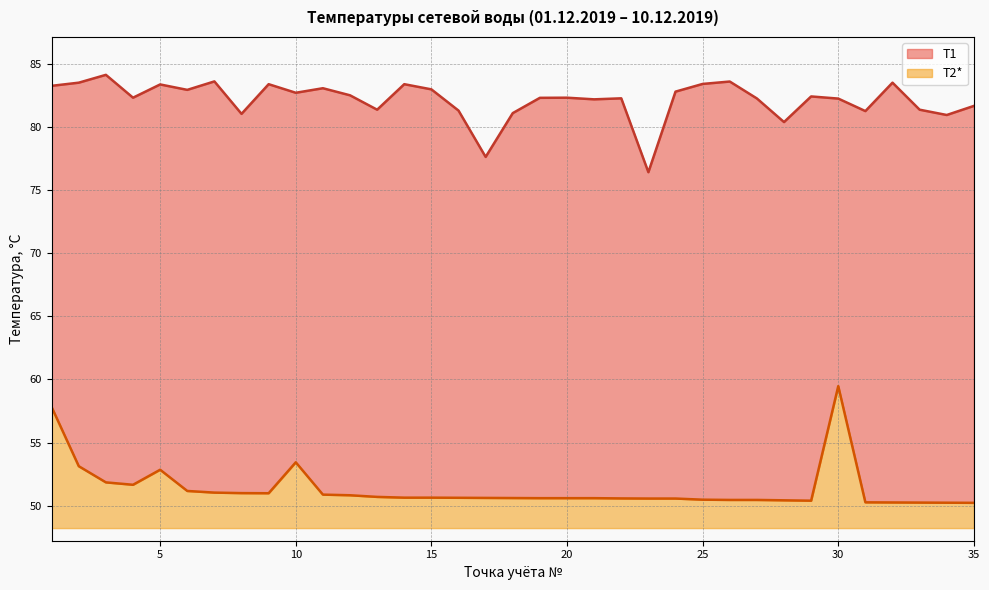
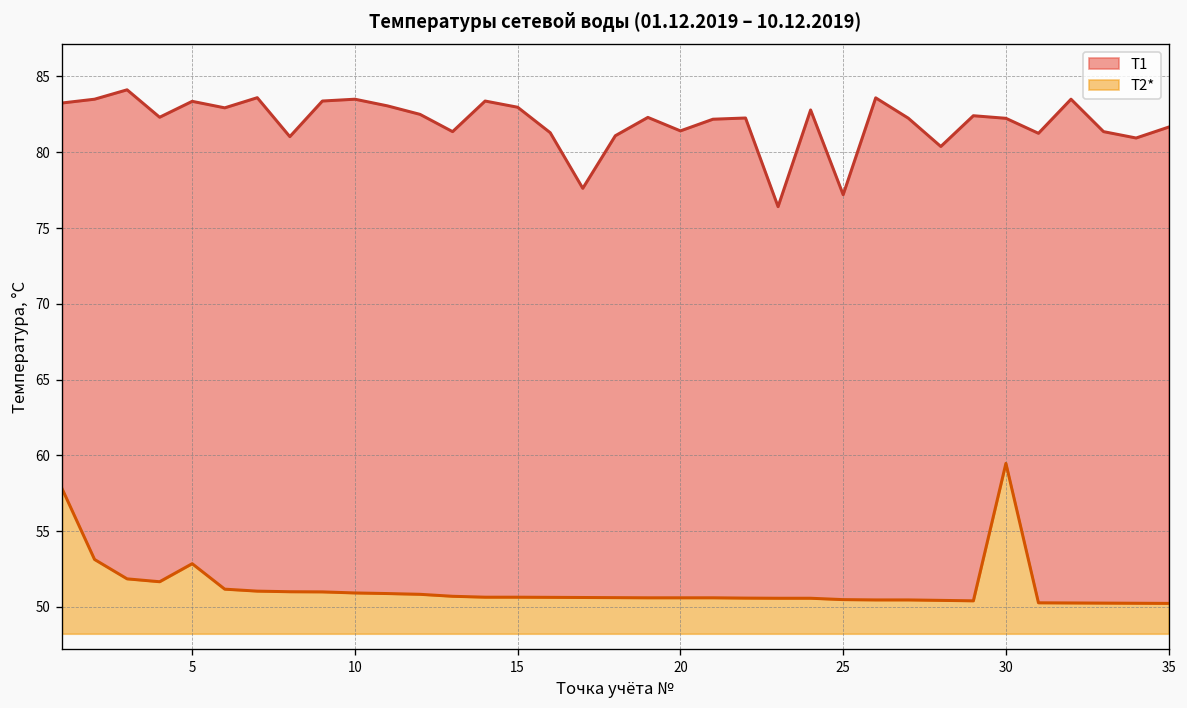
  {
    "T1": {
      "5": 83.4,
-     "10": 82.7,
+     "10": 83.5,
      "15": 83.0,
-     "20": 82.3,
-     "25": 83.4,
+     "20": 81.4,
+     "25": 77.2,
      "30": 82.2,
      "35": 81.7
    },
    "T2*": {
      "5": 52.9,
-     "10": 53.4,
+     "10": 50.9,
      "15": 50.6,
      "20": 50.6,
      "25": 50.5,
      "30": 59.5,
      "35": 50.2
    }
  }
